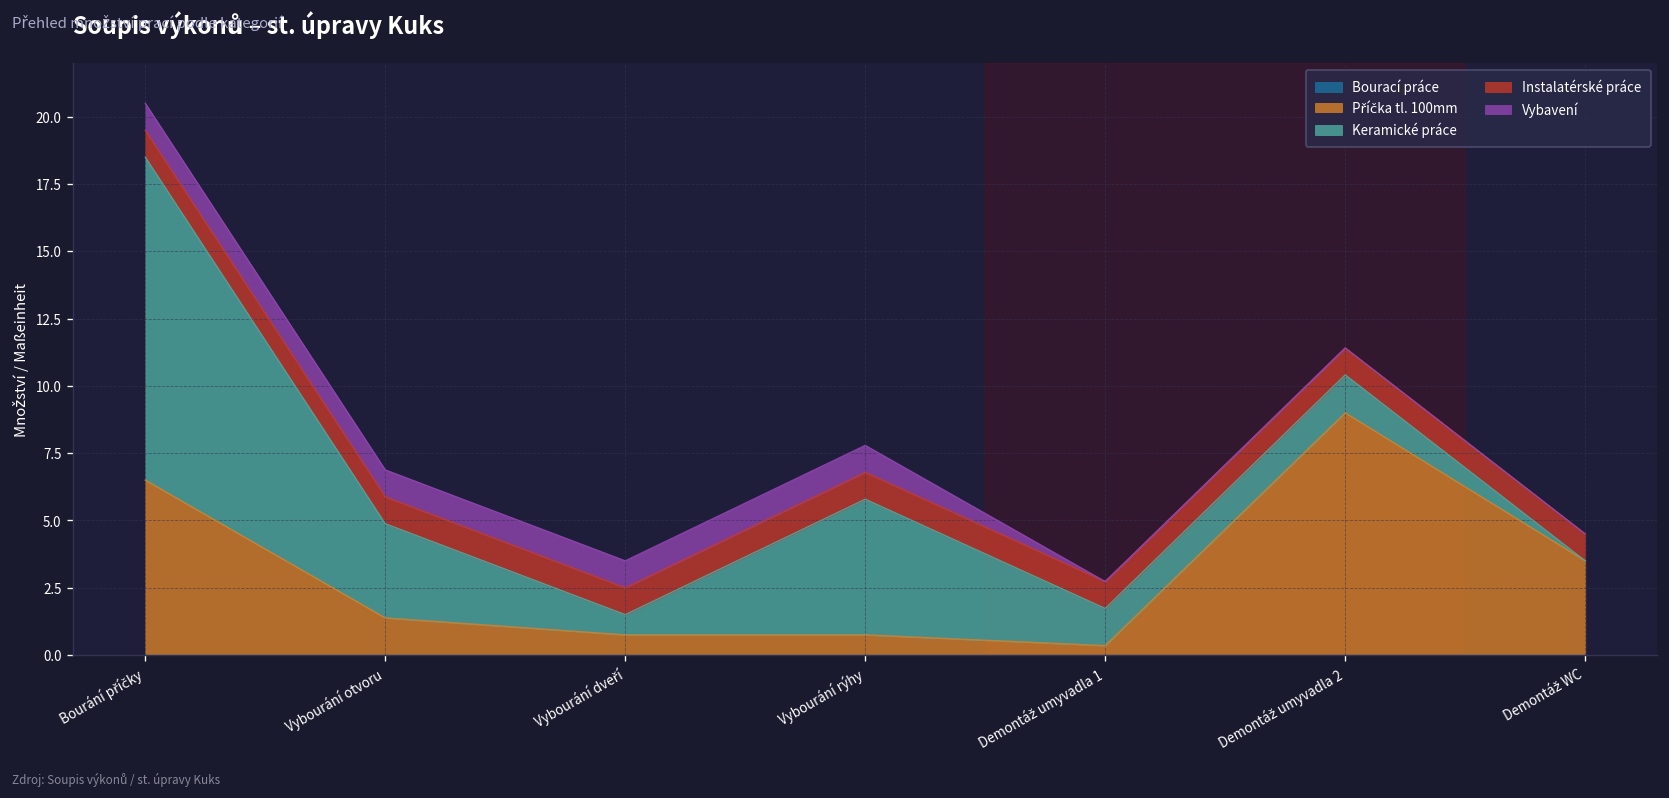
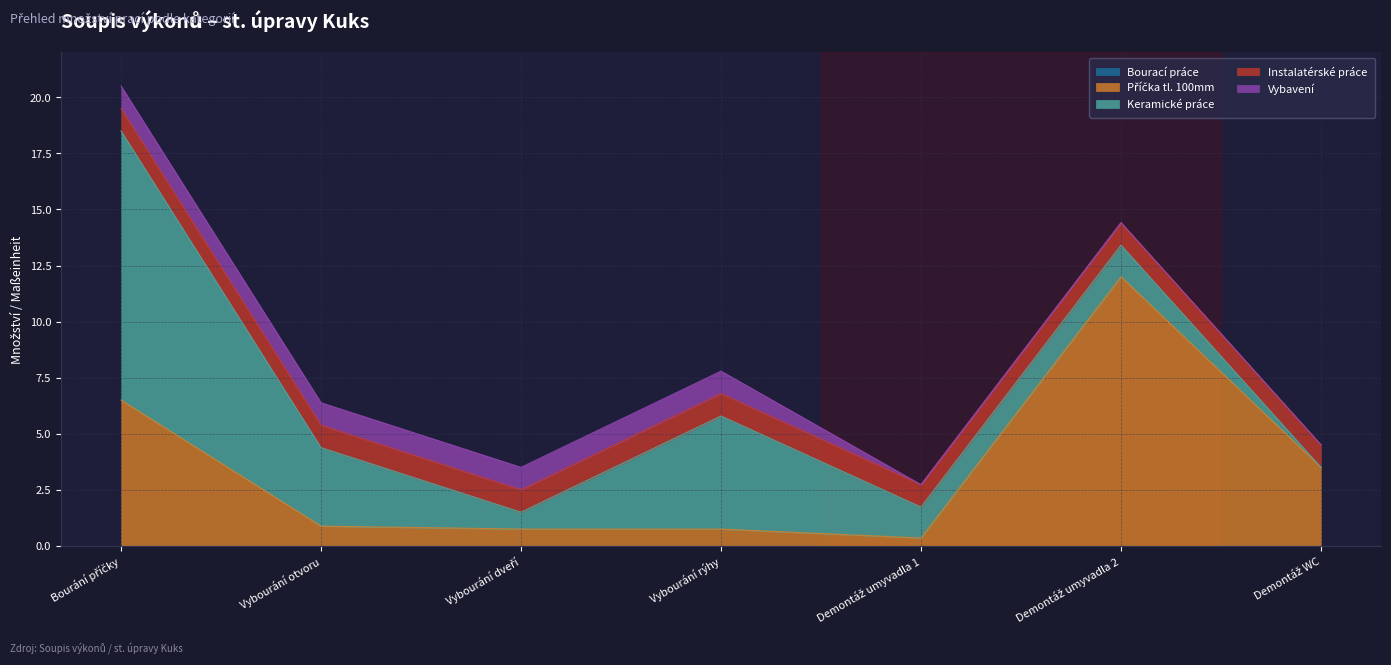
  {
    "Bourací práce": {
      "Bourání příčky": 0.0,
      "Vybourání otvoru": 0.0,
      "Vybourání dveří": 0.0,
      "Vybourání rýhy": 0.0,
      "Demontáž umyvadla 1": 0.0,
      "Demontáž umyvadla 2": 0.0,
      "Demontáž WC": 0.0
    },
    "Příčka tl. 100mm": {
      "Bourání příčky": 6.5,
-     "Vybourání otvoru": 1.4,
+     "Vybourání otvoru": 0.9,
      "Vybourání dveří": 0.8,
      "Vybourání rýhy": 0.8,
      "Demontáž umyvadla 1": 0.4,
-     "Demontáž umyvadla 2": 9
+     "Demontáž umyvadla 2": 12
    },
    "Keramické práce": {
      "Bourání příčky": 12.0,
      "Vybourání otvoru": 3.5,
      "Vybourání dveří": 0.8,
      "Vybourání rýhy": 5.0,
      "Demontáž umyvadla 1": 1.4,
      "Demontáž umyvadla 2": 1.4
    },
    "Instalatérské práce": {
      "Bourání příčky": 1.0,
      "Vybourání otvoru": 1.0,
      "Vybourání dveří": 1.0,
      "Vybourání rýhy": 1.0
    },
    "Vybavení": {
      "Bourání příčky": 1.0,
      "Vybourání otvoru": 1.0,
      "Vybourání dveří": 1.0,
      "Vybourání rýhy": 1.0
    }
  }
